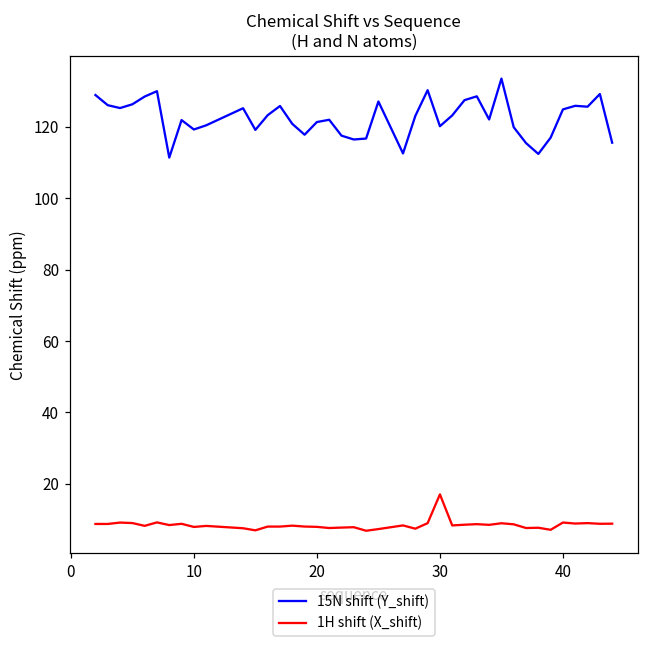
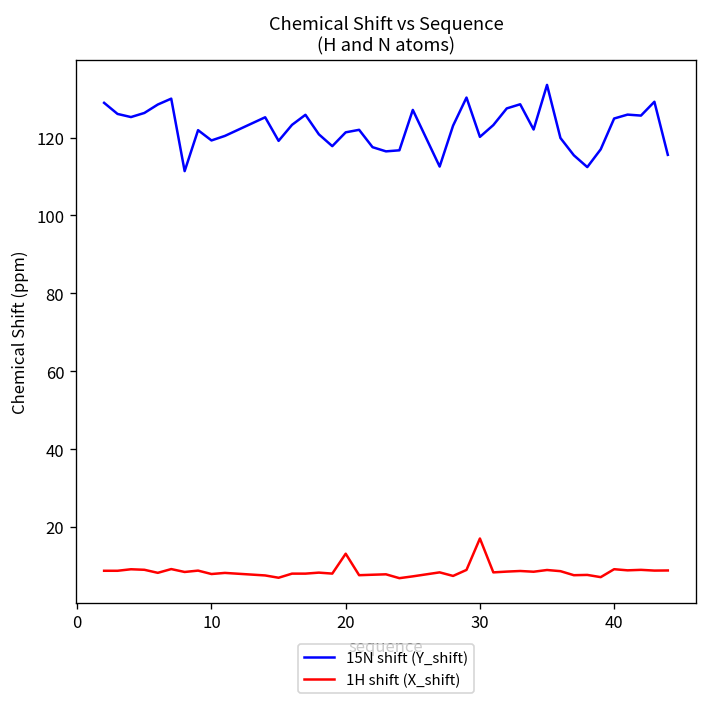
  {
    "15N shift (Y_shift)": {
      "10": 119,
      "20": 121,
      "30": 120,
      "40": 125
    },
    "1H shift (X_shift)": {
      "10": 8,
-     "20": 8,
+     "20": 13,
      "30": 17,
      "40": 9
    }
  }
